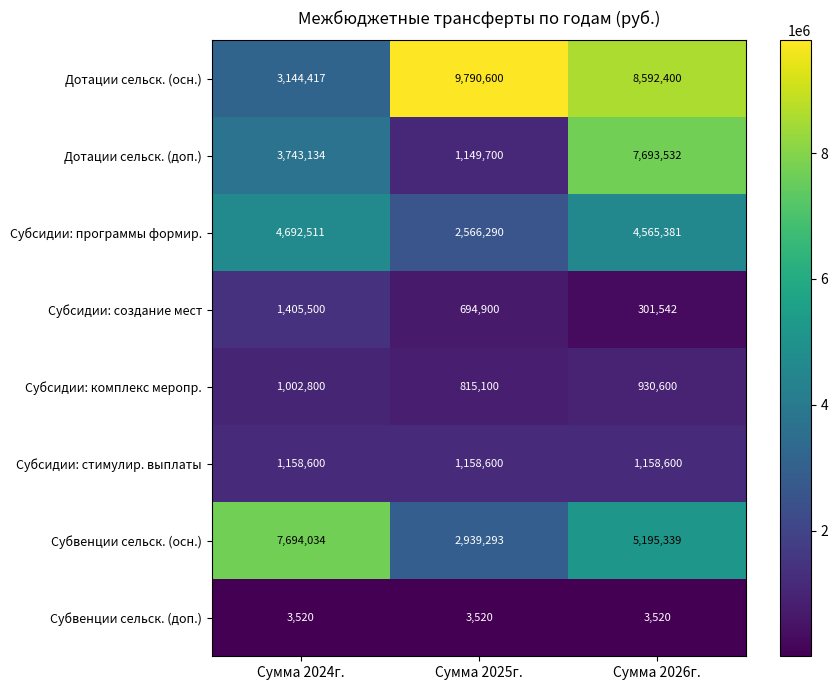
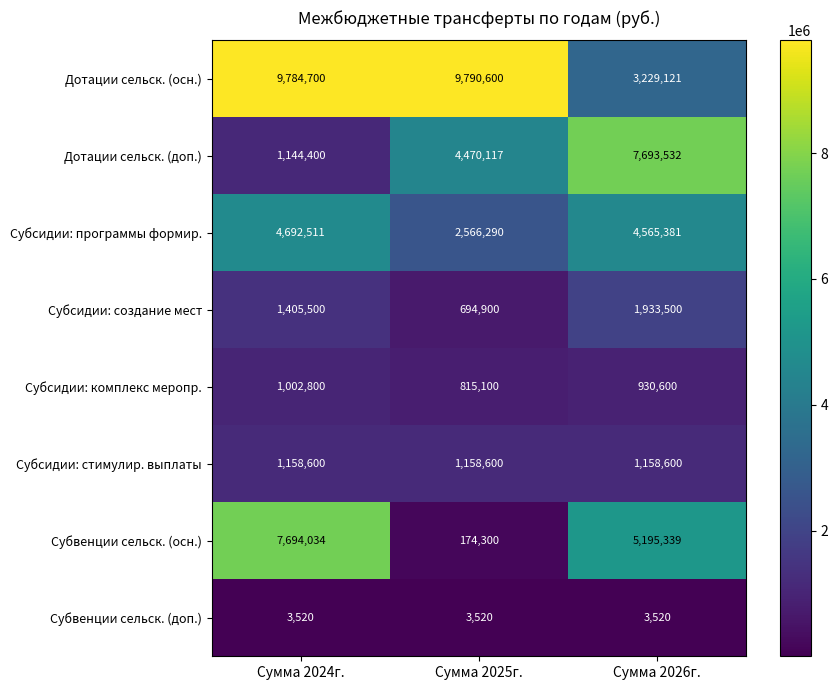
  {
    "Дотации сельск. (осн.)": {
-     "Сумма 2024г.": "3,144,417",
+     "Сумма 2024г.": "9,784,700",
      "Сумма 2025г.": "9,790,600",
-     "Сумма 2026г.": "8,592,400"
+     "Сумма 2026г.": "3,229,121"
    },
    "Дотации сельск. (доп.)": {
-     "Сумма 2024г.": "3,743,134",
-     "Сумма 2025г.": "1,149,700",
+     "Сумма 2024г.": "1,144,400",
+     "Сумма 2025г.": "4,470,117",
      "Сумма 2026г.": "7,693,532"
    },
    "Субсидии: программы формир.": {
      "Сумма 2024г.": "4,692,511",
      "Сумма 2025г.": "2,566,290",
      "Сумма 2026г.": "4,565,381"
    },
    "Субсидии: создание мест": {
      "Сумма 2024г.": "1,405,500",
      "Сумма 2025г.": "694,900",
-     "Сумма 2026г.": "301,542"
+     "Сумма 2026г.": "1,933,500"
    },
    "Субсидии: комплекс меропр.": {
      "Сумма 2024г.": "1,002,800",
      "Сумма 2025г.": "815,100",
      "Сумма 2026г.": "930,600"
    },
    "Субсидии: стимулир. выплаты": {
      "Сумма 2024г.": "1,158,600",
      "Сумма 2025г.": "1,158,600",
      "Сумма 2026г.": "1,158,600"
    },
    "Субвенции сельск. (осн.)": {
      "Сумма 2024г.": "7,694,034",
-     "Сумма 2025г.": "2,939,293",
+     "Сумма 2025г.": "174,300",
      "Сумма 2026г.": "5,195,339"
    },
    "Субвенции сельск. (доп.)": {
      "Сумма 2024г.": "3,520",
      "Сумма 2025г.": "3,520",
      "Сумма 2026г.": "3,520"
    }
  }
